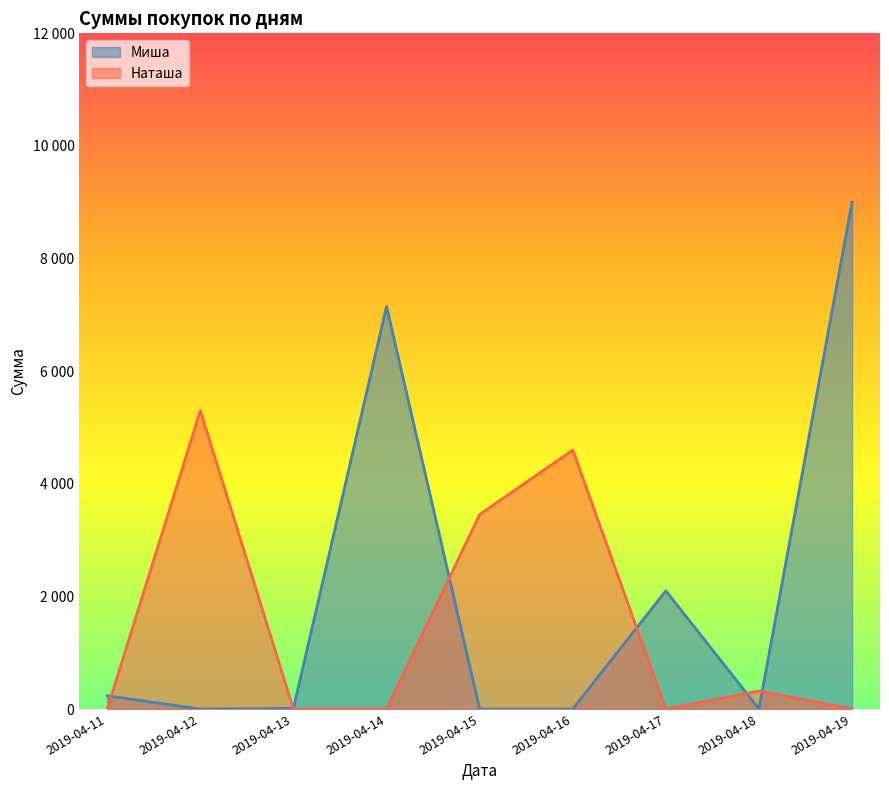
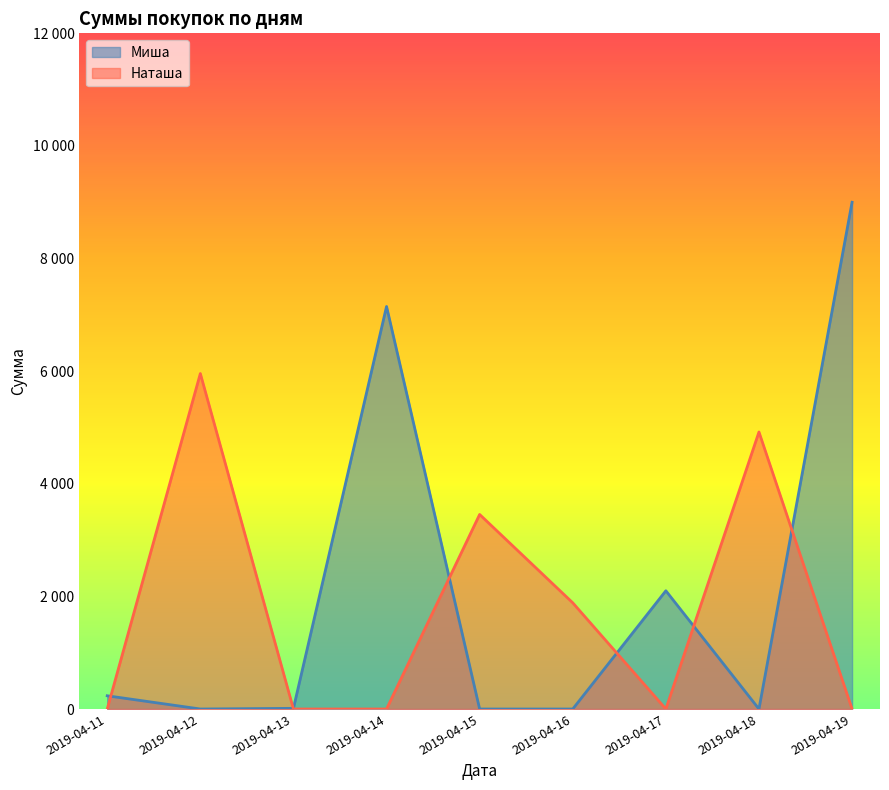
  {
    "Миша": {
      "2019-04-11": 200,
      "2019-04-12": 0,
      "2019-04-14": 7100,
      "2019-04-15": 0,
      "2019-04-16": 0,
      "2019-04-17": 2100,
      "2019-04-18": 0,
      "2019-04-19": 9000
    },
    "Наташа": {
      "2019-04-11": 0,
-     "2019-04-12": 5300,
+     "2019-04-12": 6000,
      "2019-04-14": 0,
      "2019-04-15": 3500,
-     "2019-04-16": 4600,
+     "2019-04-16": 1900,
      "2019-04-17": 0,
-     "2019-04-18": 300,
+     "2019-04-18": 4900,
      "2019-04-19": 0
    }
  }
